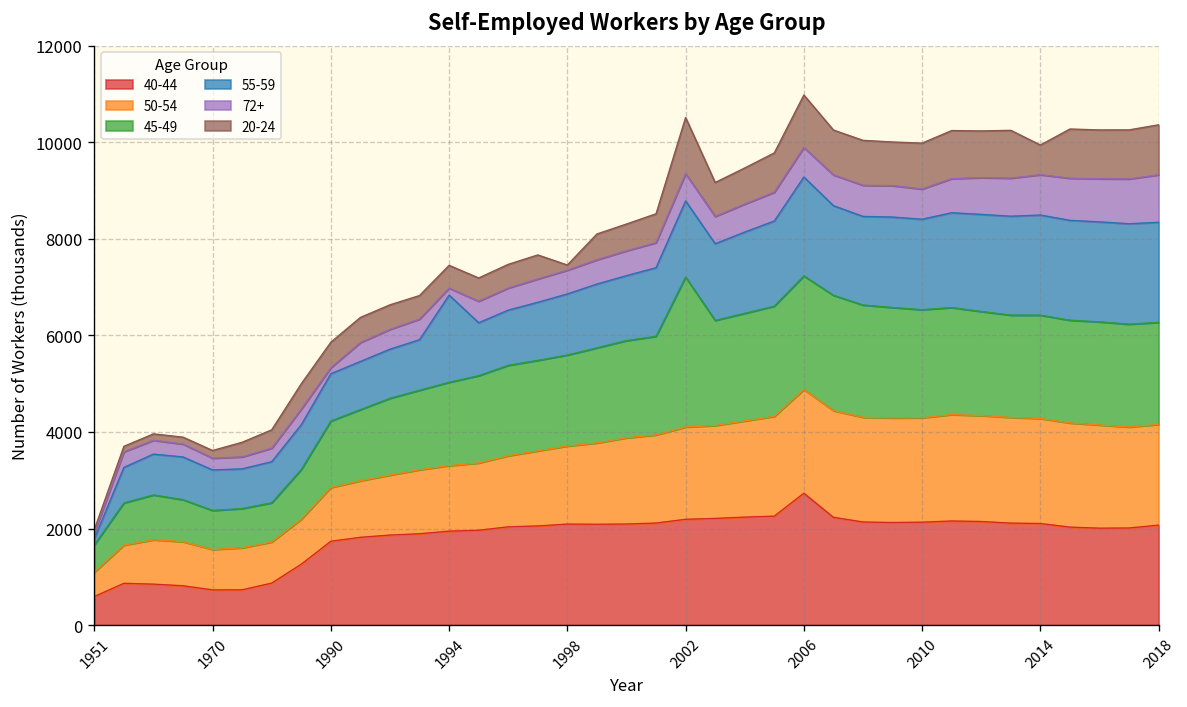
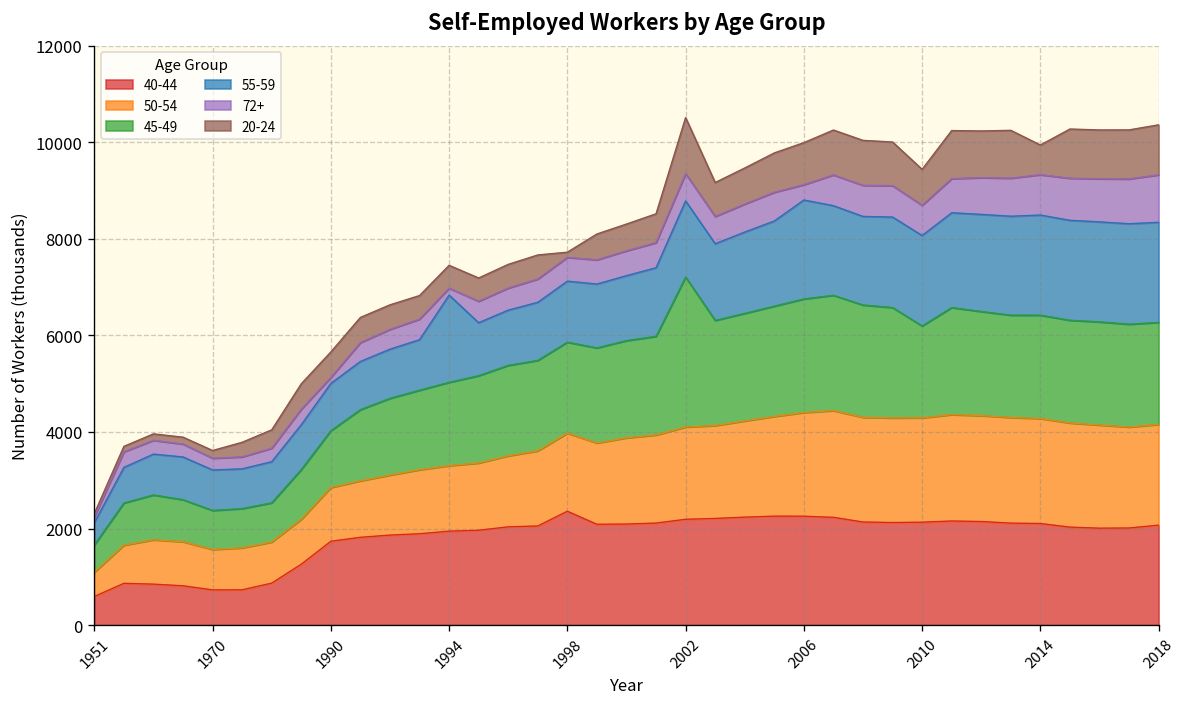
  {
    "40-44": {
      "1951": 600,
      "1970": 700,
      "1990": 1700,
      "1994": 1900,
-     "1998": 2100,
+     "1998": 2400,
      "2002": 2200,
-     "2006": 2700,
+     "2006": 2300,
      "2010": 2100,
      "2014": 2100,
      "2018": 2100
    },
    "50-54": {
      "1951": 500,
      "1970": 800,
      "1990": 1100,
      "1994": 1400,
      "1998": 1600,
      "2002": 1900,
      "2006": 2100,
      "2010": 2200,
      "2014": 2200,
      "2018": 2100
    },
    "45-49": {
      "1951": 600,
      "1970": 800,
-     "1990": 1400,
+     "1990": 1200,
      "1994": 1700,
      "1998": 1900,
      "2002": 3100,
      "2006": 2400,
-     "2010": 2200,
+     "2010": 1900,
      "2014": 2100,
      "2018": 2100
    },
    "55-59": {
-     "1951": 100,
+     "1951": 500,
      "1970": 800,
      "1990": 1000,
      "1994": 1800,
      "1998": 1300,
      "2002": 1600,
      "2006": 2000,
      "2010": 1900,
      "2014": 2100,
      "2018": 2100
    },
    "72+": {
      "1951": 100,
      "1970": 200,
      "1990": 100,
      "1994": 100,
      "1998": 500,
      "2002": 600,
-     "2006": 600,
+     "2006": 300,
      "2010": 600,
      "2014": 800,
      "2018": 1000
    },
    "20-24": {
      "1951": 100,
      "1970": 200,
      "1990": 500,
      "1994": 500,
      "1998": 100,
      "2002": 1200,
-     "2006": 1100,
-     "2010": 1000,
+     "2006": 900,
+     "2010": 700,
      "2014": 600,
      "2018": 1000
    }
  }
